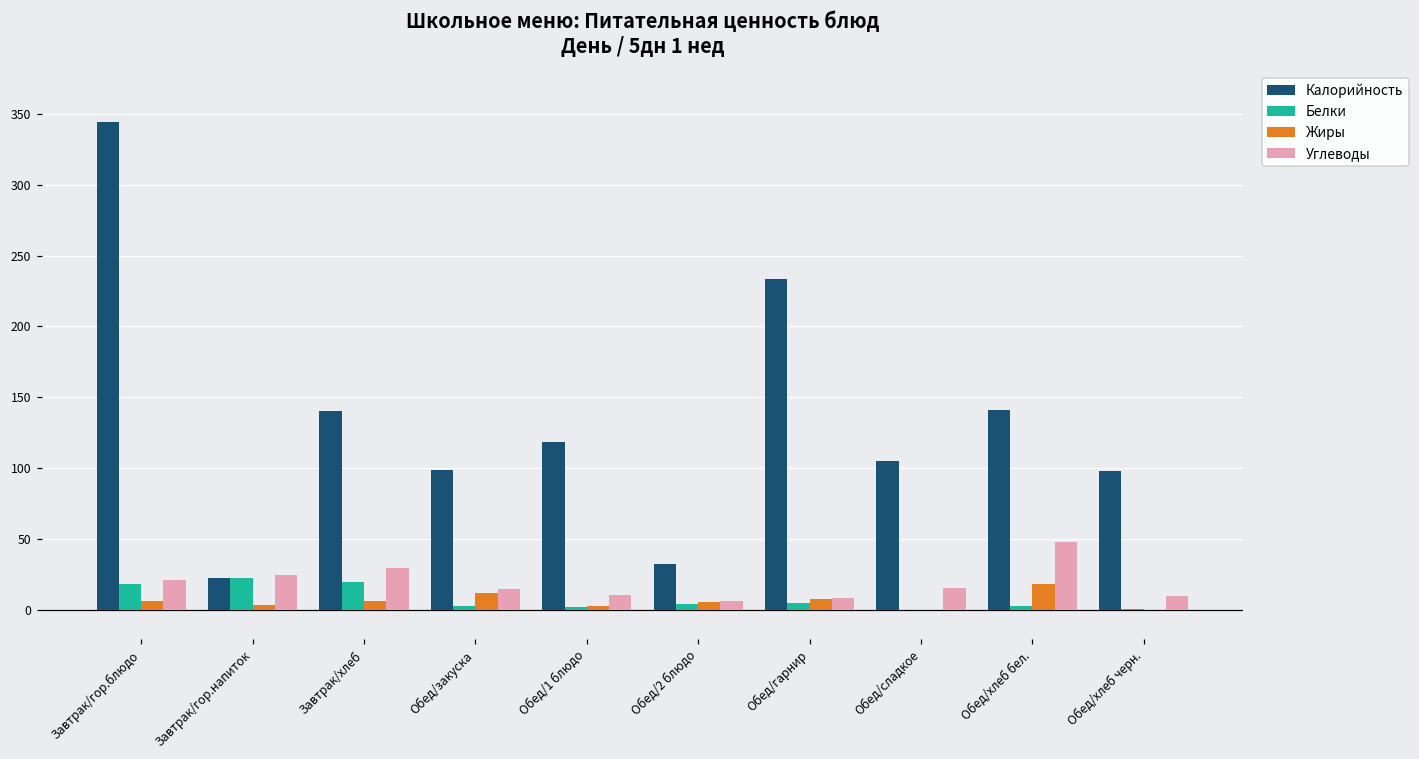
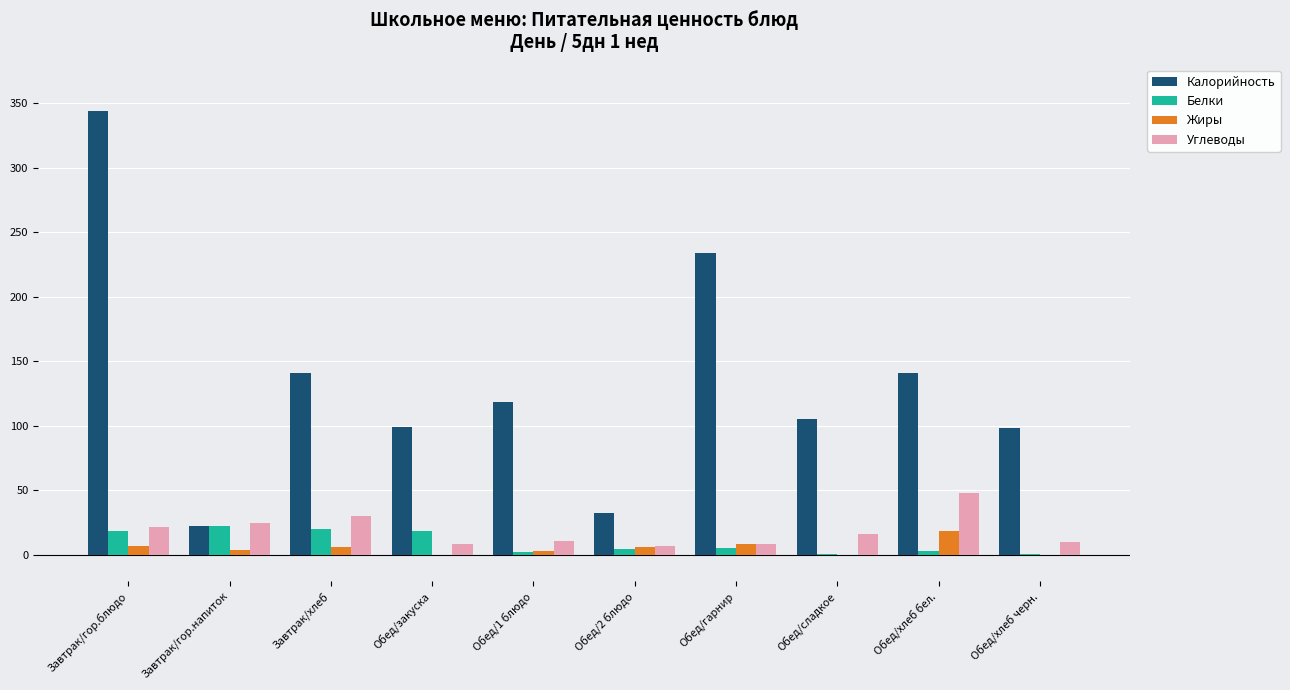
  {
    "Калорийность": {
      "Завтрак/гор.блюдо": 344,
      "Завтрак/гор.напиток": 22,
      "Завтрак/хлеб": 141,
      "Обед/закуска": 99,
      "Обед/1 блюдо": 119,
      "Обед/2 блюдо": 33,
      "Обед/гарнир": 234,
      "Обед/сладкое": 105,
      "Обед/хлеб бел.": 141,
      "Обед/хлеб черн.": 98
    },
    "Белки": {
      "Завтрак/гор.блюдо": 19,
      "Завтрак/гор.напиток": 22,
      "Завтрак/хлеб": 20,
-     "Обед/закуска": 3,
+     "Обед/закуска": 19,
      "Обед/1 блюдо": 2,
      "Обед/2 блюдо": 5,
      "Обед/гарнир": 5,
      "Обед/хлеб бел.": 3
    },
    "Жиры": {
      "Завтрак/гор.блюдо": 7,
      "Завтрак/гор.напиток": 4,
      "Завтрак/хлеб": 6,
-     "Обед/закуска": 12,
+     "Обед/закуска": 0,
      "Обед/1 блюдо": 3,
      "Обед/2 блюдо": 6,
      "Обед/гарнир": 8,
      "Обед/хлеб бел.": 18
    },
    "Углеводы": {
      "Завтрак/гор.блюдо": 21,
      "Завтрак/гор.напиток": 25,
      "Завтрак/хлеб": 30,
-     "Обед/закуска": 15,
+     "Обед/закуска": 8,
      "Обед/1 блюдо": 11,
      "Обед/2 блюдо": 6,
      "Обед/гарнир": 9,
      "Обед/сладкое": 16,
      "Обед/хлеб бел.": 48,
      "Обед/хлеб черн.": 10
    }
  }
